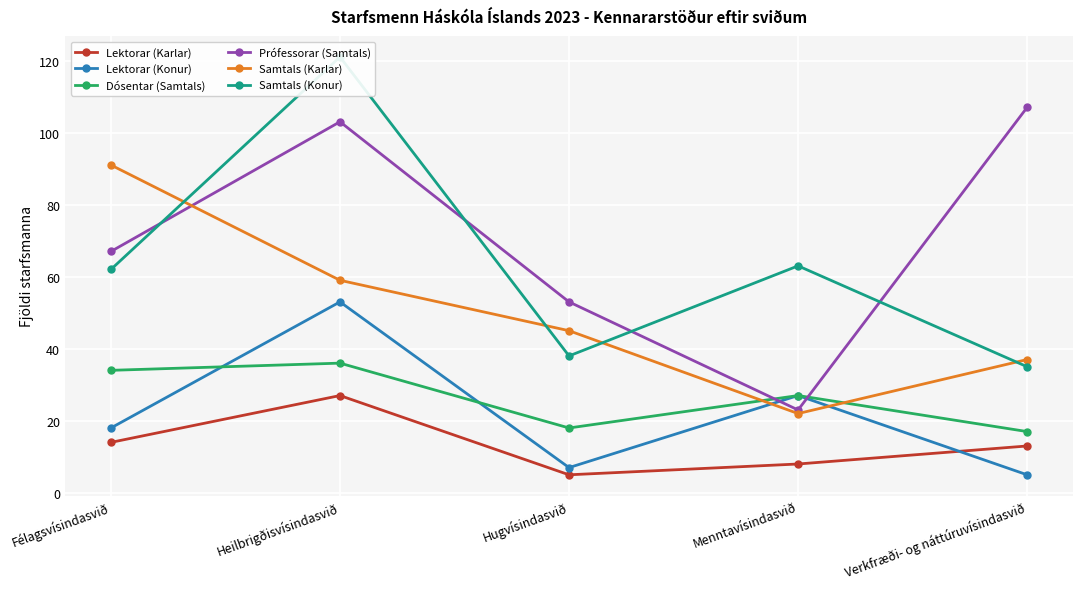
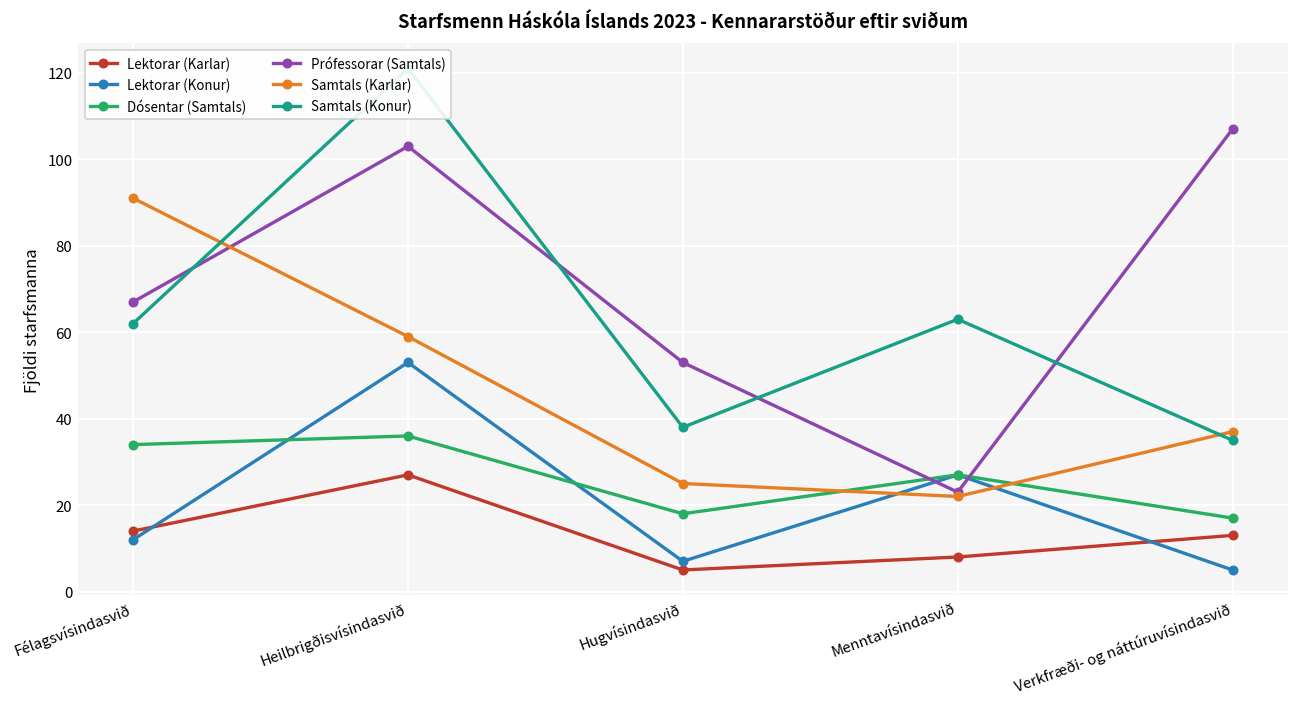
  {
    "Lektorar (Karlar)": {
      "Félagsvísindasvið": 14,
      "Heilbrigðisvísindasvið": 27,
      "Hugvísindasvið": 5,
      "Menntavísindasvið": 8,
      "Verkfræði- og náttúruvísindasvið": 13
    },
    "Lektorar (Konur)": {
-     "Félagsvísindasvið": 18,
+     "Félagsvísindasvið": 12,
      "Heilbrigðisvísindasvið": 53,
      "Hugvísindasvið": 7,
      "Verkfræði- og náttúruvísindasvið": 5
    },
    "Prófessorar (Samtals)": {
      "Félagsvísindasvið": 67,
      "Heilbrigðisvísindasvið": 103,
      "Hugvísindasvið": 53,
      "Menntavísindasvið": 23,
      "Verkfræði- og náttúruvísindasvið": 107
    },
    "Samtals (Karlar)": {
      "Félagsvísindasvið": 91,
      "Heilbrigðisvísindasvið": 59,
-     "Hugvísindasvið": 45,
+     "Hugvísindasvið": 25,
      "Menntavísindasvið": 22,
      "Verkfræði- og náttúruvísindasvið": 37
    }
  }
